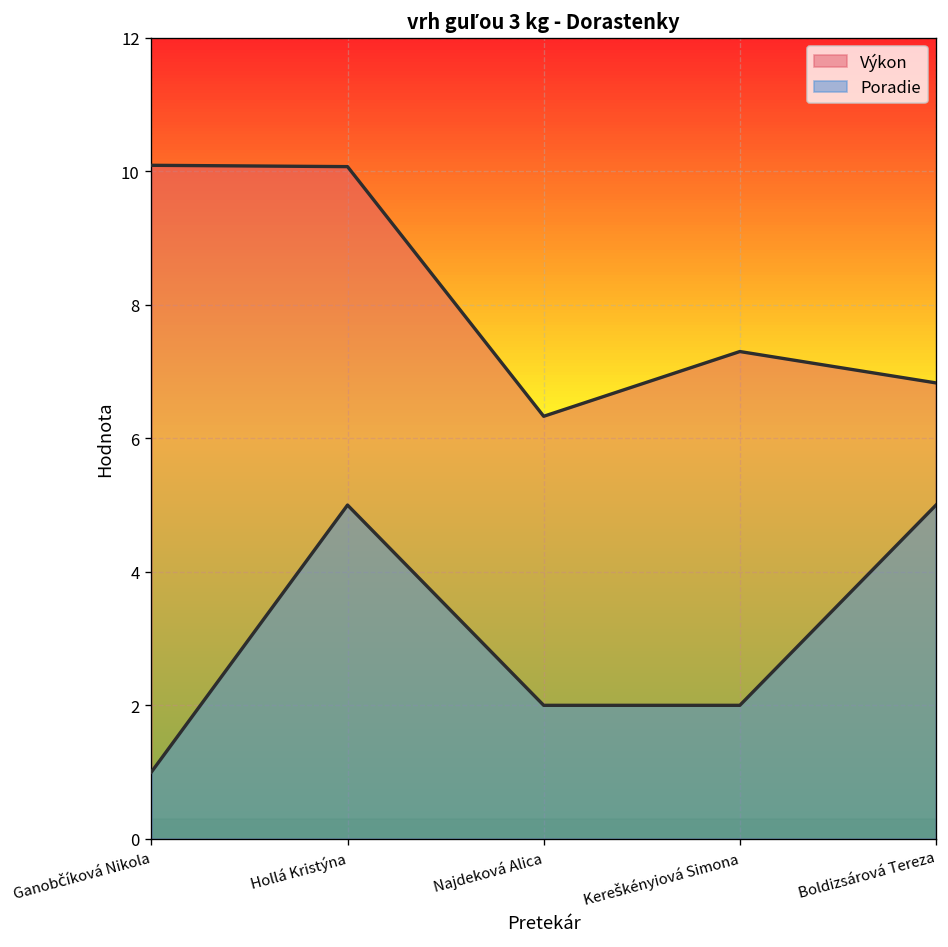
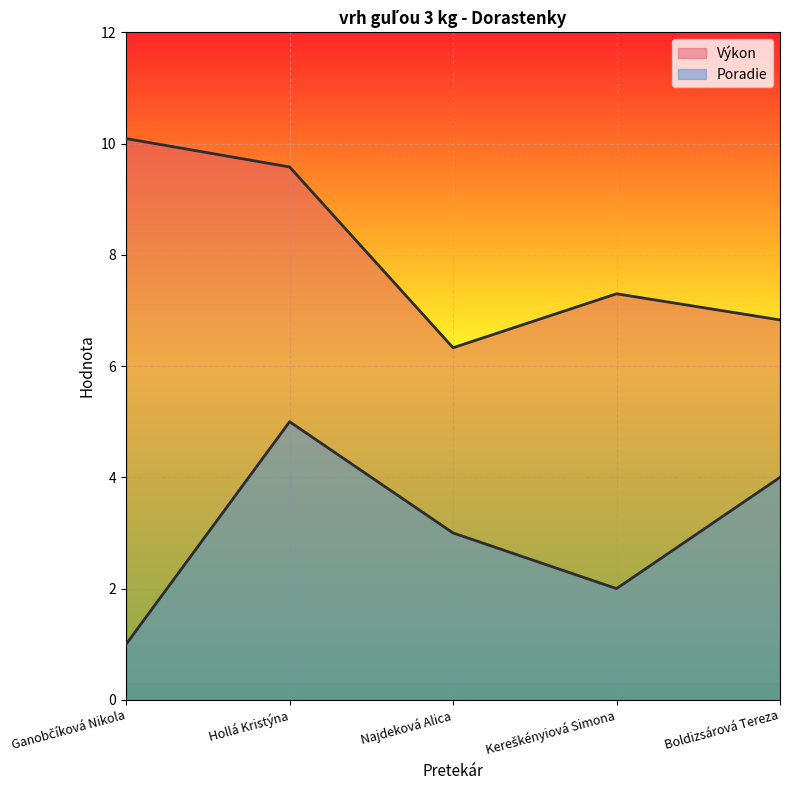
  {
    "Výkon": {
      "Ganobčíková Nikola": 10.1,
-     "Hollá Kristýna": 10.1,
+     "Hollá Kristýna": 9.6,
      "Najdeková Alica": 6.3,
      "Kereškényiová Simona": 7.3,
      "Boldizsárová Tereza": 6.8
    },
    "Poradie": {
      "Ganobčíková Nikola": 1,
      "Hollá Kristýna": 5,
-     "Najdeková Alica": 2,
+     "Najdeková Alica": 3,
      "Kereškényiová Simona": 2,
-     "Boldizsárová Tereza": 5
+     "Boldizsárová Tereza": 4
    }
  }
